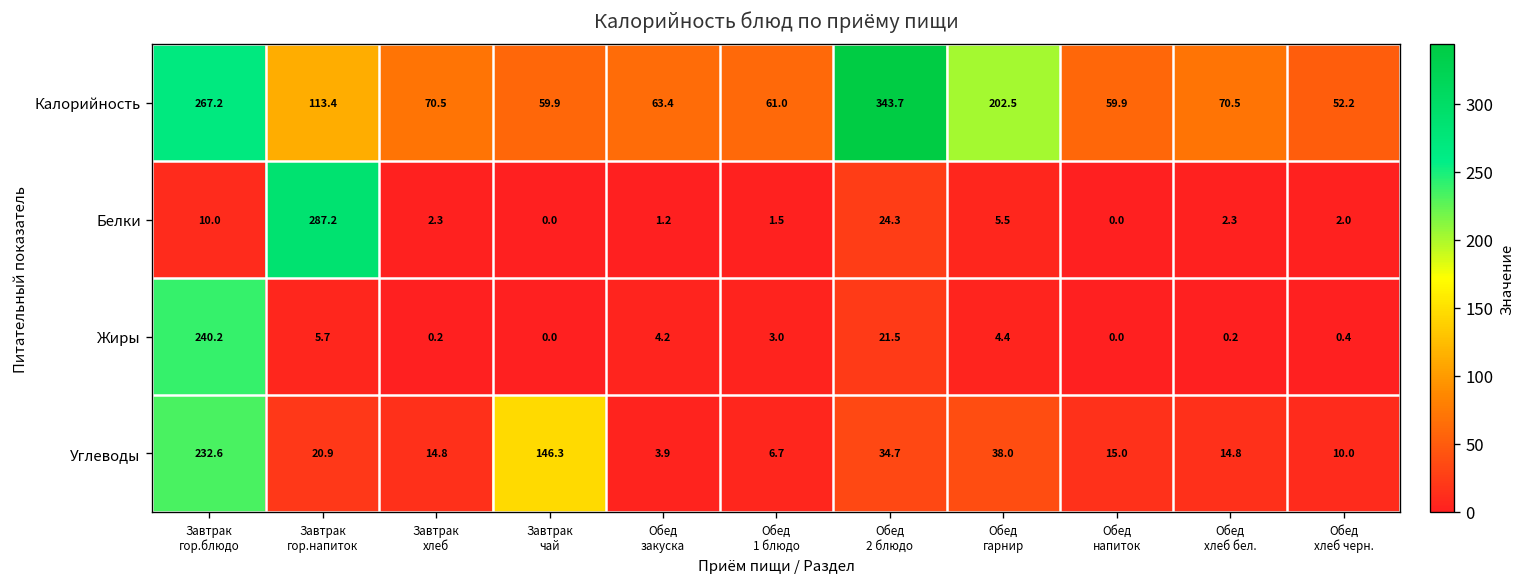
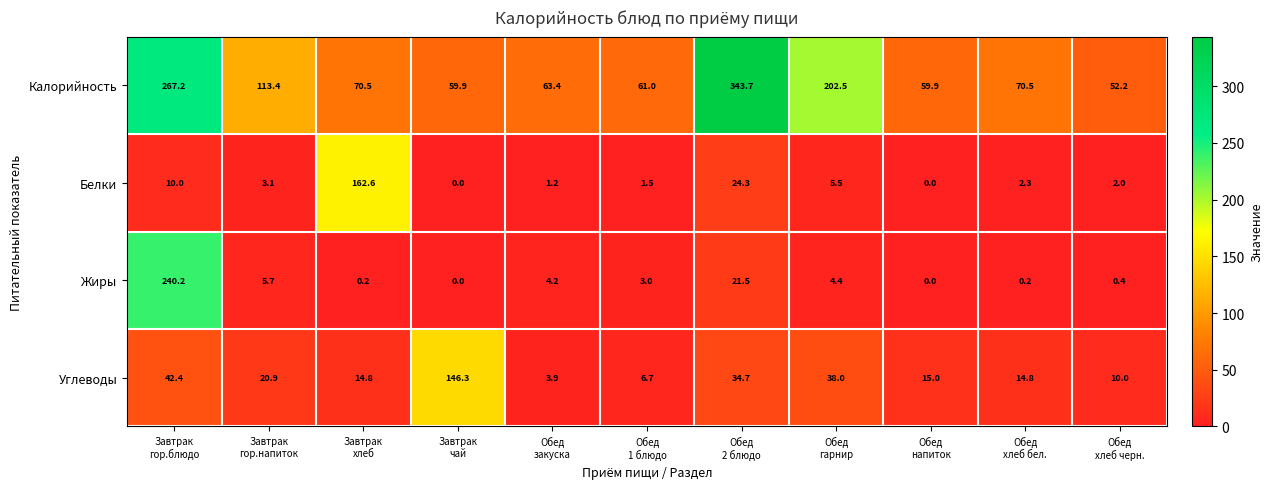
  {
    "Калорийность": {
      "Завтрак гор.блюдо": 267.2,
      "Завтрак гор.напиток": 113.4,
      "Завтрак хлеб": 70.5,
      "Завтрак чай": 59.9,
      "Обед закуска": 63.4,
      "Обед 1 блюдо": 61.0,
      "Обед 2 блюдо": 343.7,
      "Обед гарнир": 202.5,
      "Обед напиток": 59.9,
      "Обед хлеб бел.": 70.5,
      "Обед хлеб черн.": 52.2
    },
    "Белки": {
      "Завтрак гор.блюдо": 10.0,
-     "Завтрак гор.напиток": 287.2,
-     "Завтрак хлеб": 2.3,
+     "Завтрак гор.напиток": 3.1,
+     "Завтрак хлеб": 162.6,
      "Завтрак чай": 0.0,
      "Обед закуска": 1.2,
      "Обед 1 блюдо": 1.5,
      "Обед 2 блюдо": 24.3,
      "Обед гарнир": 5.5,
      "Обед напиток": 0.0,
      "Обед хлеб бел.": 2.3,
      "Обед хлеб черн.": 2.0
    },
    "Жиры": {
      "Завтрак гор.блюдо": 240.2,
      "Завтрак гор.напиток": 5.7,
      "Завтрак хлеб": 0.2,
      "Завтрак чай": 0.0,
      "Обед закуска": 4.2,
      "Обед 1 блюдо": 3.0,
      "Обед 2 блюдо": 21.5,
      "Обед гарнир": 4.4,
      "Обед напиток": 0.0,
      "Обед хлеб бел.": 0.2,
      "Обед хлеб черн.": 0.4
    },
    "Углеводы": {
-     "Завтрак гор.блюдо": 232.6,
+     "Завтрак гор.блюдо": 42.4,
      "Завтрак гор.напиток": 20.9,
      "Завтрак хлеб": 14.8,
      "Завтрак чай": 146.3,
      "Обед закуска": 3.9,
      "Обед 1 блюдо": 6.7,
      "Обед 2 блюдо": 34.7,
      "Обед гарнир": 38.0,
      "Обед напиток": 15.0,
      "Обед хлеб бел.": 14.8,
      "Обед хлеб черн.": 10.0
    }
  }
